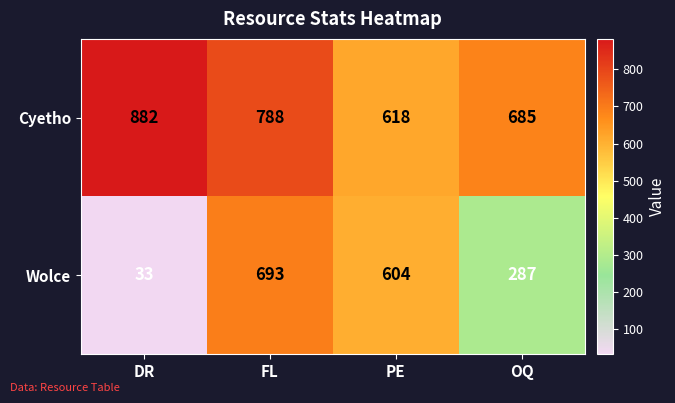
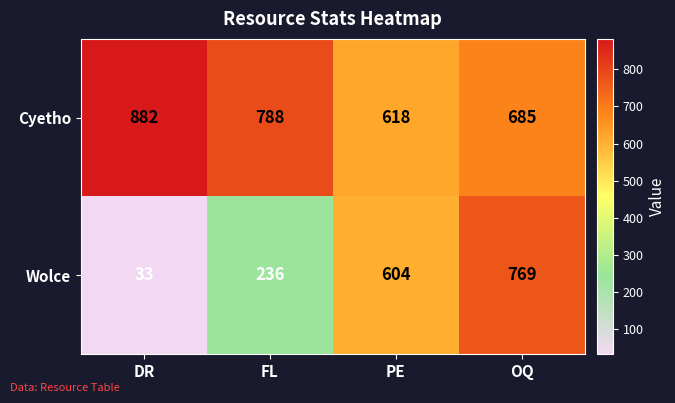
  {
    "Cyetho": {
      "DR": 882,
      "FL": 788,
      "PE": 618,
      "OQ": 685
    },
    "Wolce": {
-     "FL": 693,
+     "FL": 236,
      "PE": 604,
-     "OQ": 287
+     "OQ": 769
    }
  }
